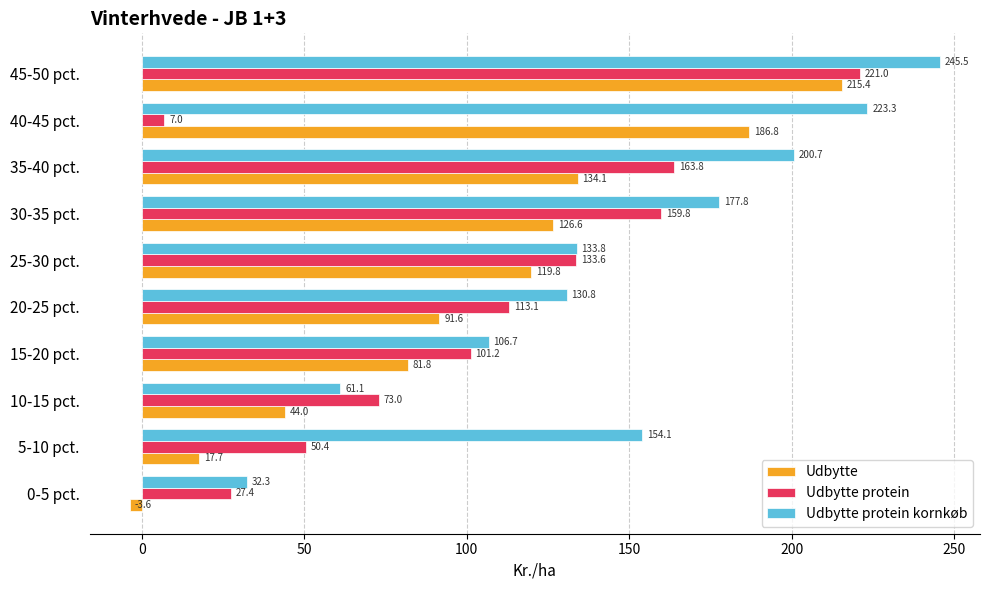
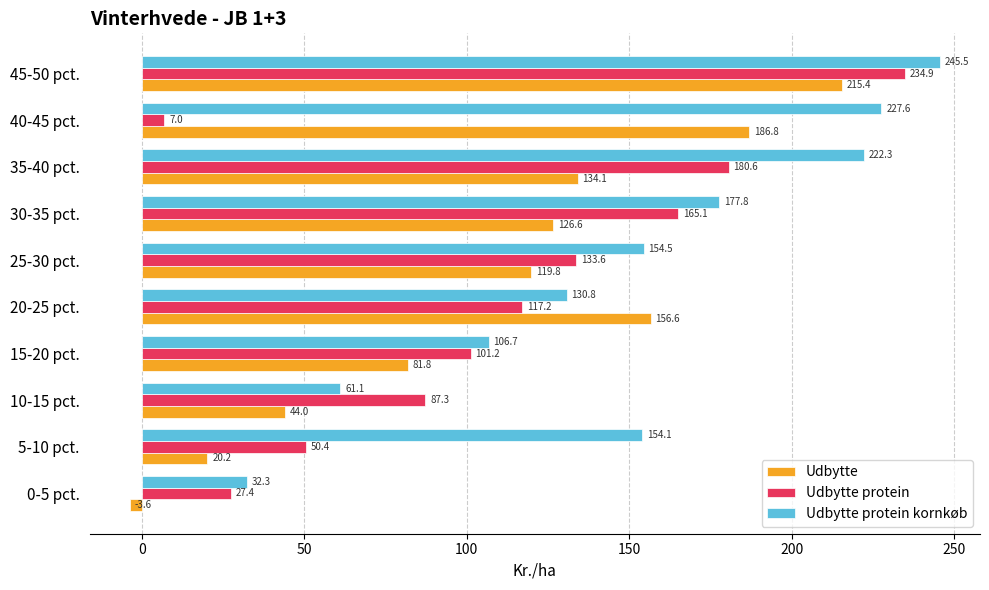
  {
    "Udbytte": {
      "45-50 pct.": 215.4,
      "40-45 pct.": 186.8,
      "35-40 pct.": 134.1,
      "30-35 pct.": 126.6,
      "25-30 pct.": 119.8,
-     "20-25 pct.": 91.6,
+     "20-25 pct.": 156.6,
      "15-20 pct.": 81.8,
      "10-15 pct.": 44.0,
-     "5-10 pct.": 17.7,
+     "5-10 pct.": 20.2,
      "0-5 pct.": -3.6
    },
    "Udbytte protein": {
-     "45-50 pct.": 221.0,
+     "45-50 pct.": 234.9,
      "40-45 pct.": 7.0,
-     "35-40 pct.": 163.8,
-     "30-35 pct.": 159.8,
+     "35-40 pct.": 180.6,
+     "30-35 pct.": 165.1,
      "25-30 pct.": 133.6,
-     "20-25 pct.": 113.1,
+     "20-25 pct.": 117.2,
      "15-20 pct.": 101.2,
-     "10-15 pct.": 73.0,
+     "10-15 pct.": 87.3,
      "5-10 pct.": 50.4,
      "0-5 pct.": 27.4
    },
    "Udbytte protein kornkøb": {
      "45-50 pct.": 245.5,
-     "40-45 pct.": 223.3,
-     "35-40 pct.": 200.7,
+     "40-45 pct.": 227.6,
+     "35-40 pct.": 222.3,
      "30-35 pct.": 177.8,
-     "25-30 pct.": 133.8,
+     "25-30 pct.": 154.5,
      "20-25 pct.": 130.8,
      "15-20 pct.": 106.7,
      "10-15 pct.": 61.1,
      "5-10 pct.": 154.1,
      "0-5 pct.": 32.3
    }
  }
